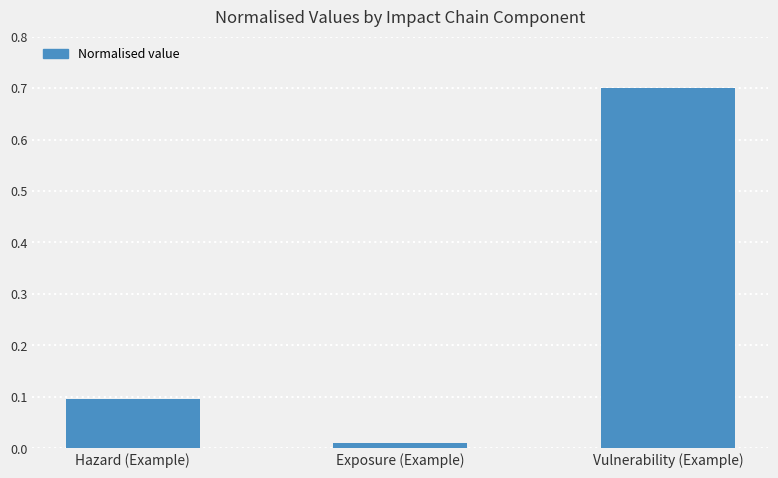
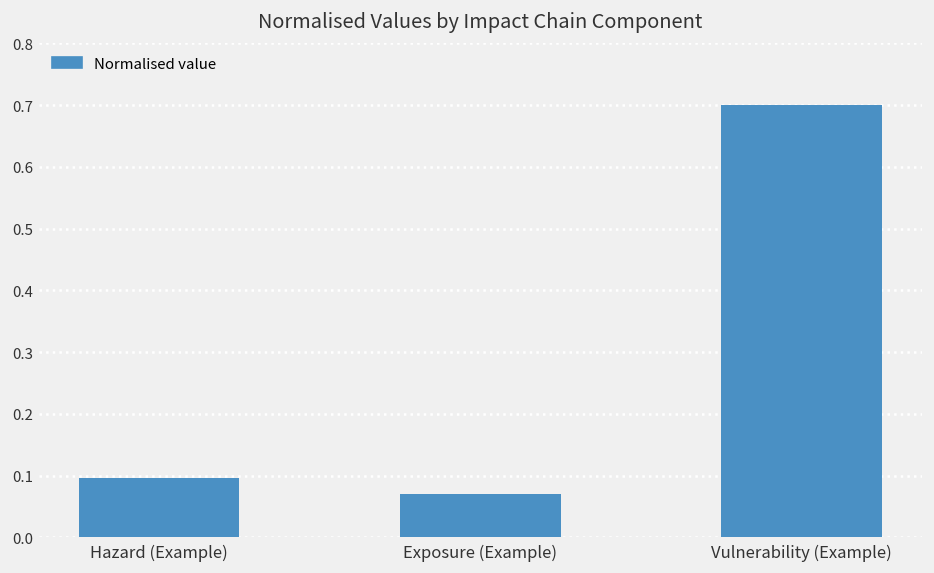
  {
    "Hazard (Example)": 0.10,
-   "Exposure (Example)": 0.01,
+   "Exposure (Example)": 0.07,
    "Vulnerability (Example)": 0.70
  }
